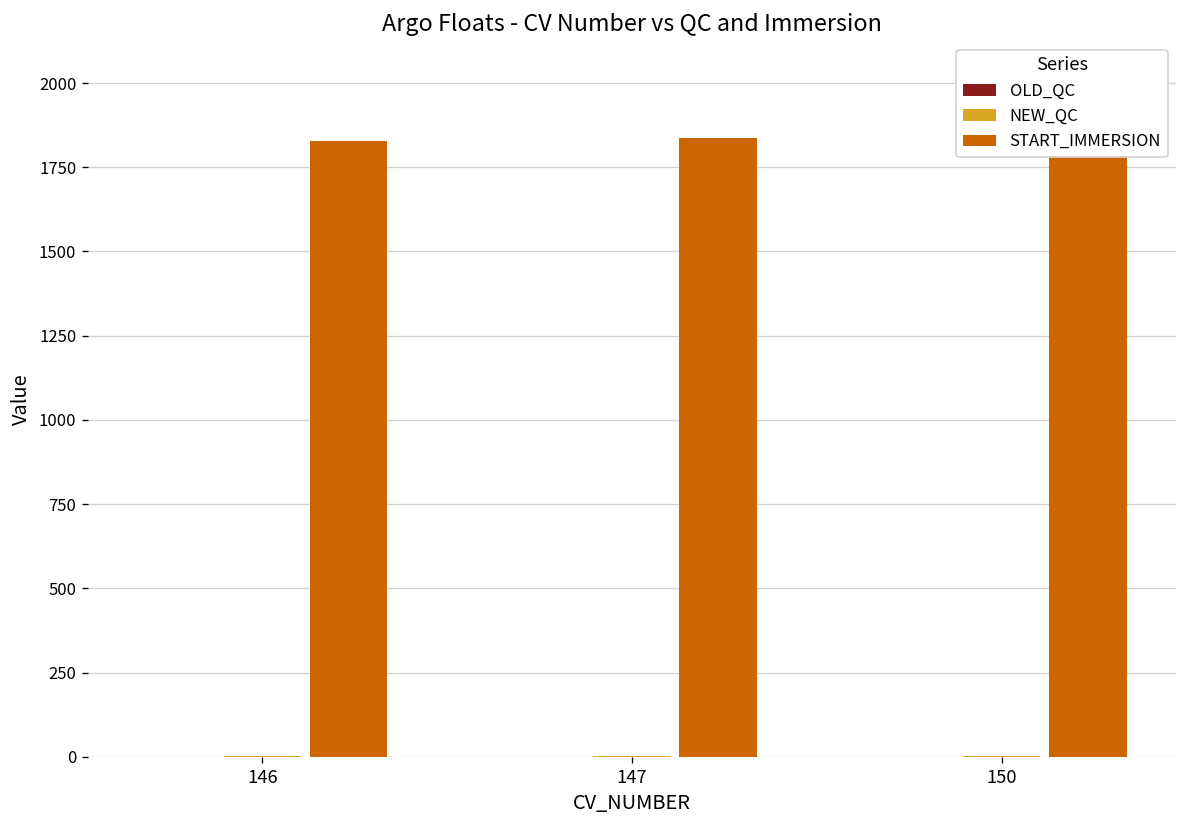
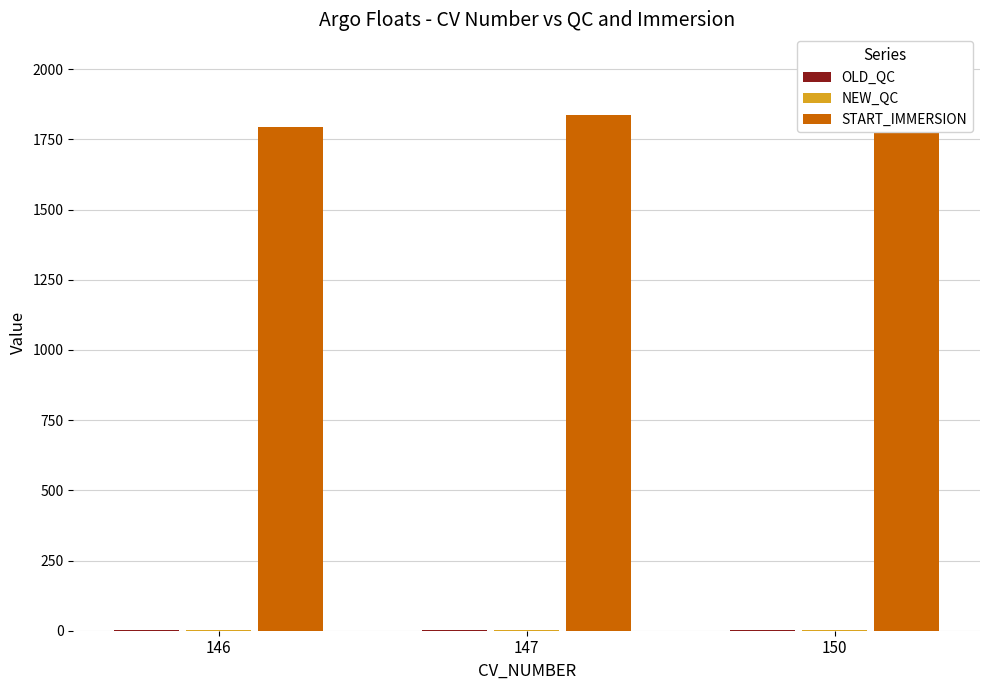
  {
    "START_IMMERSION": {
-     "146": 1830,
+     "146": 1790,
      "147": 1840
    }
  }
